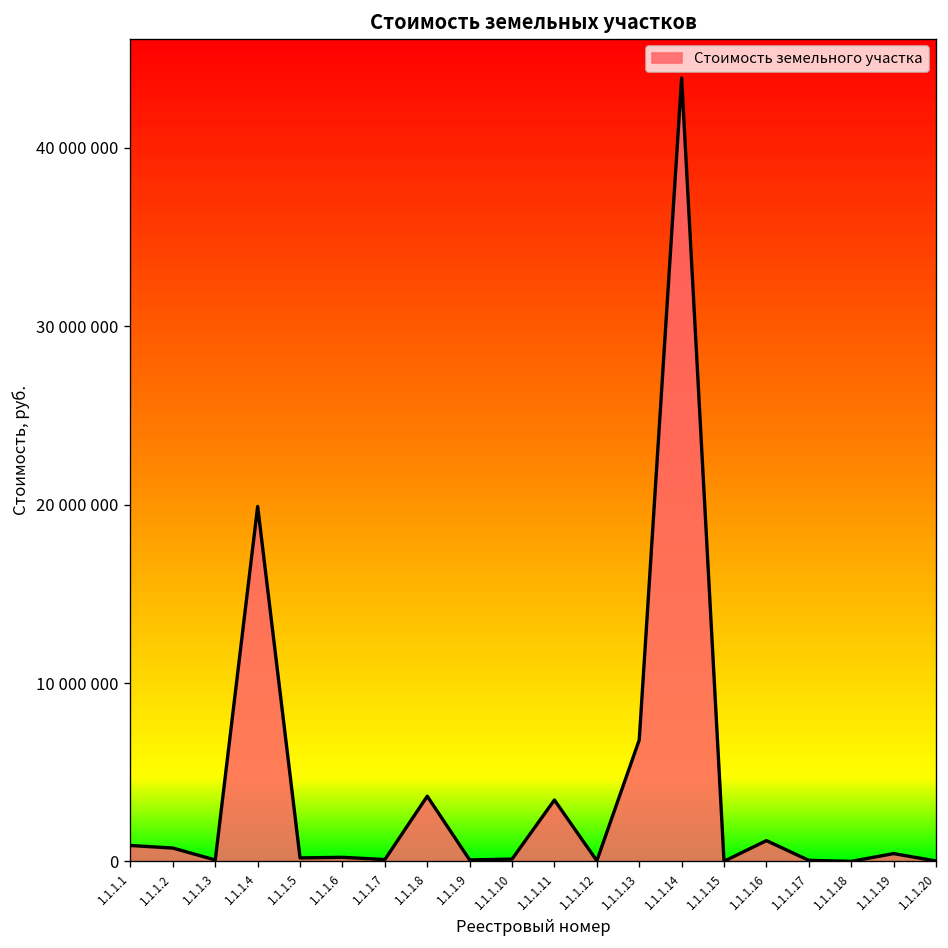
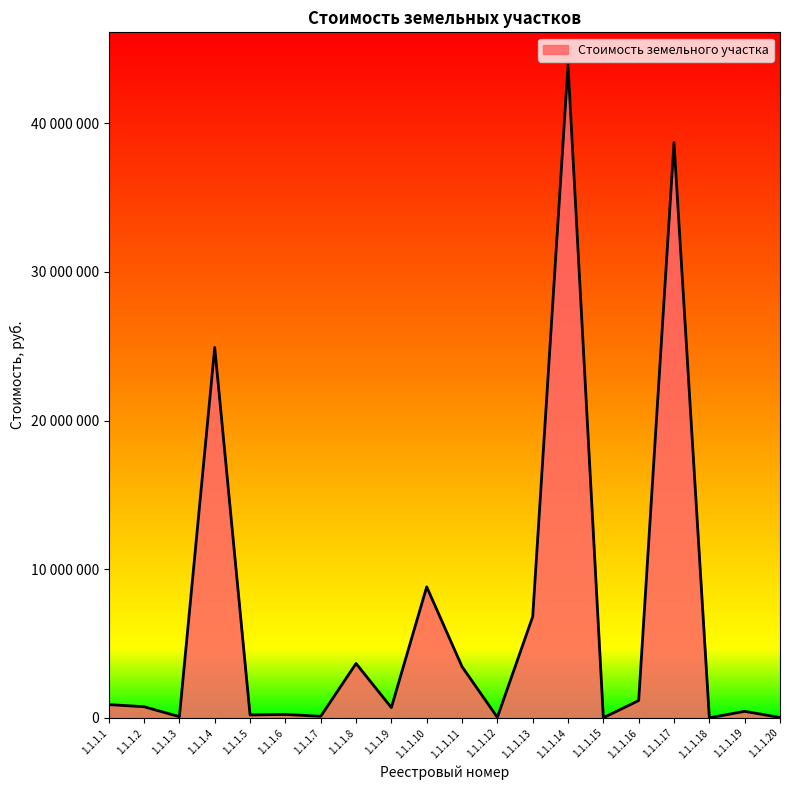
  {
    "1.1.1.1": 900000,
    "1.1.1.2": 800000,
    "1.1.1.3": 100000,
-   "1.1.1.4": 19900000,
+   "1.1.1.4": 24900000,
    "1.1.1.5": 200000,
    "1.1.1.6": 200000,
    "1.1.1.7": 100000,
    "1.1.1.8": 3700000,
-   "1.1.1.9": 100000,
-   "1.1.1.10": 100000,
+   "1.1.1.9": 700000,
+   "1.1.1.10": 8800000,
    "1.1.1.11": 3400000,
    "1.1.1.12": 0,
    "1.1.1.13": 6800000,
    "1.1.1.14": 43900000,
    "1.1.1.15": 0,
    "1.1.1.16": 1200000,
-   "1.1.1.17": 100000,
+   "1.1.1.17": 38700000,
    "1.1.1.18": 0,
    "1.1.1.19": 400000,
    "1.1.1.20": 0
  }
